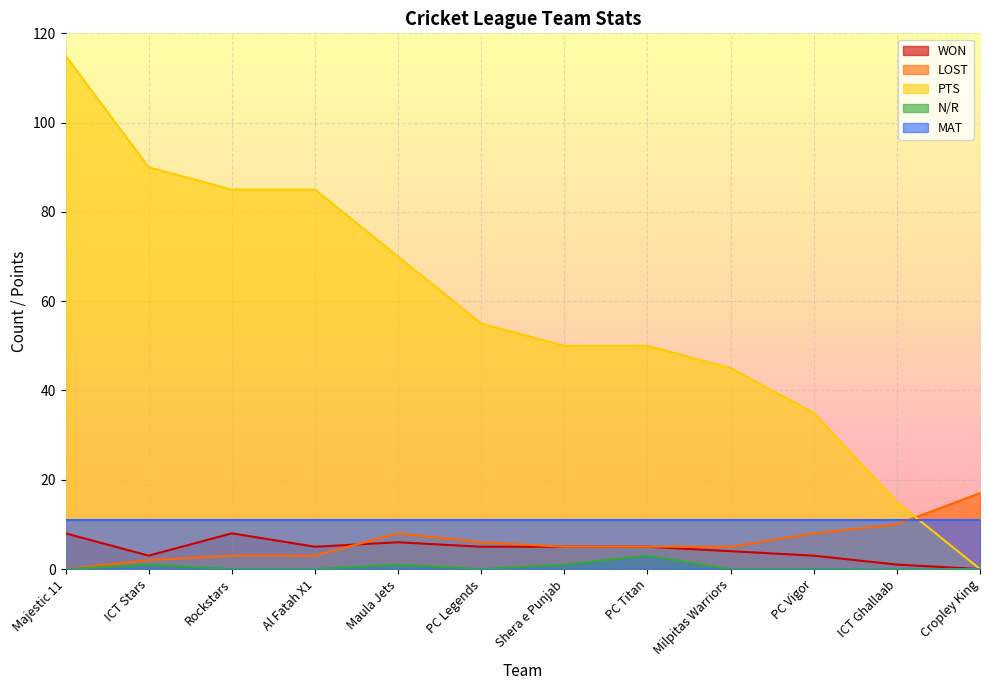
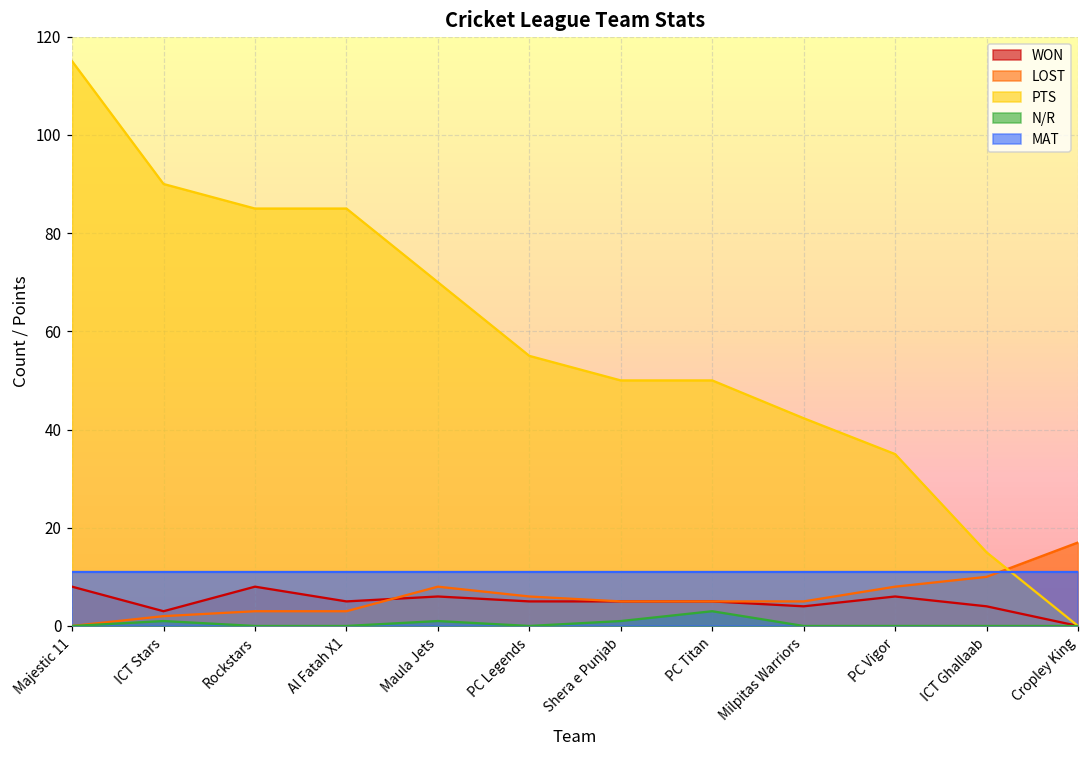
  {
    "WON": {
      "Majestic 11": 8,
      "ICT Stars": 3,
      "Rockstars": 8,
      "Al Fatah X1": 5,
      "Maula Jets": 6,
      "PC Legends": 5,
      "Milpitas Warriors": 4,
-     "PC Vigor": 3,
-     "ICT Ghallaab": 1
+     "PC Vigor": 6,
+     "ICT Ghallaab": 4
    },
    "LOST": {
      "ICT Stars": 2,
      "Rockstars": 3,
      "Al Fatah X1": 3,
      "Maula Jets": 8,
      "PC Legends": 6,
      "Milpitas Warriors": 5,
      "PC Vigor": 8,
      "ICT Ghallaab": 10,
      "Cropley King": 17
    },
    "PTS": {
      "Majestic 11": 115,
      "ICT Stars": 90,
      "Rockstars": 85,
      "Al Fatah X1": 85,
      "Maula Jets": 70,
      "PC Legends": 55,
      "Shera e Punjab": 50,
      "PC Titan": 50,
-     "Milpitas Warriors": 45,
+     "Milpitas Warriors": 42,
      "PC Vigor": 35,
      "ICT Ghallaab": 15
    },
    "N/R": {
      "ICT Stars": 1,
      "Rockstars": 0,
      "Al Fatah X1": 0,
      "Maula Jets": 1,
      "PC Legends": 0,
      "Shera e Punjab": 1,
      "PC Titan": 3,
      "Milpitas Warriors": 0,
      "PC Vigor": 0,
      "ICT Ghallaab": 0
    },
    "MAT": {
      "Majestic 11": 11,
      "ICT Stars": 11,
      "Rockstars": 11,
      "Al Fatah X1": 11,
      "Maula Jets": 11,
      "PC Legends": 11,
      "Shera e Punjab": 11,
      "PC Titan": 11,
      "Milpitas Warriors": 11,
      "PC Vigor": 11,
      "ICT Ghallaab": 11,
      "Cropley King": 11
    }
  }
